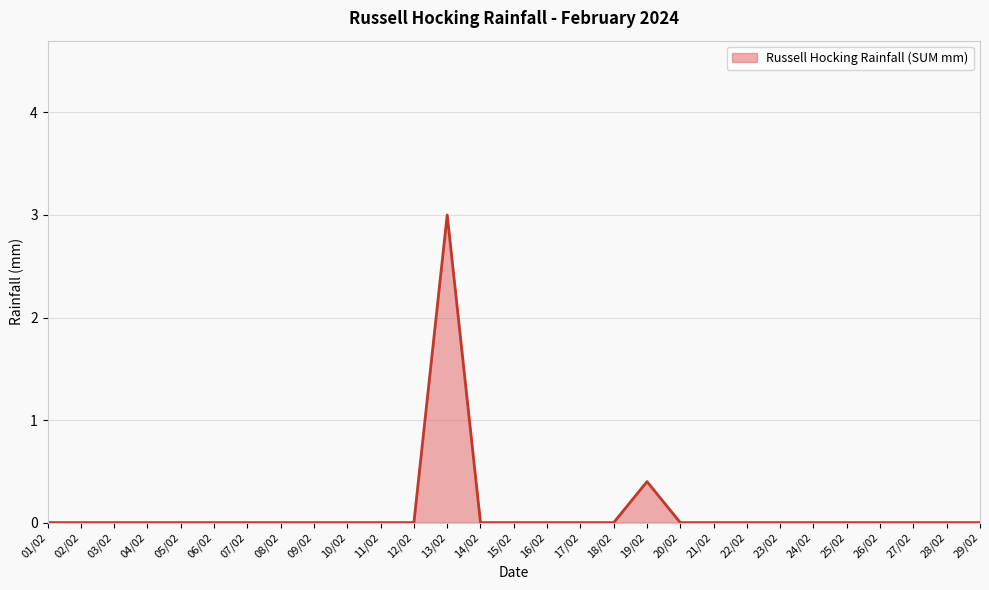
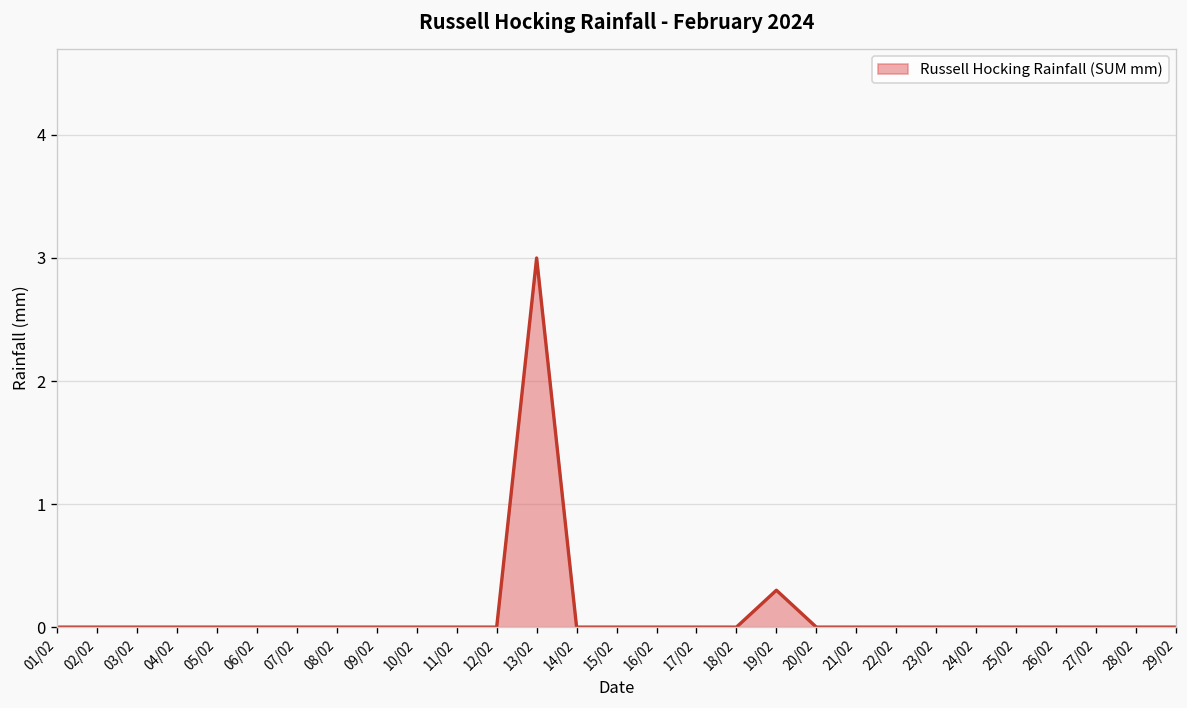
  {
    "01/02": 0.0,
    "02/02": 0.0,
    "03/02": 0.0,
    "04/02": 0.0,
    "05/02": 0.0,
    "06/02": 0.0,
    "07/02": 0.0,
    "08/02": 0.0,
    "09/02": 0.0,
    "10/02": 0.0,
    "11/02": 0.0,
    "12/02": 0.0,
    "13/02": 3.0,
    "14/02": 0.0,
    "15/02": 0.0,
    "16/02": 0.0,
    "17/02": 0.0,
    "18/02": 0.0,
-   "19/02": 0.4,
+   "19/02": 0.3,
    "20/02": 0.0,
    "21/02": 0.0,
    "22/02": 0.0,
    "23/02": 0.0,
    "24/02": 0.0,
    "25/02": 0.0,
    "26/02": 0.0,
    "27/02": 0.0,
    "28/02": 0.0,
    "29/02": 0.0
  }
